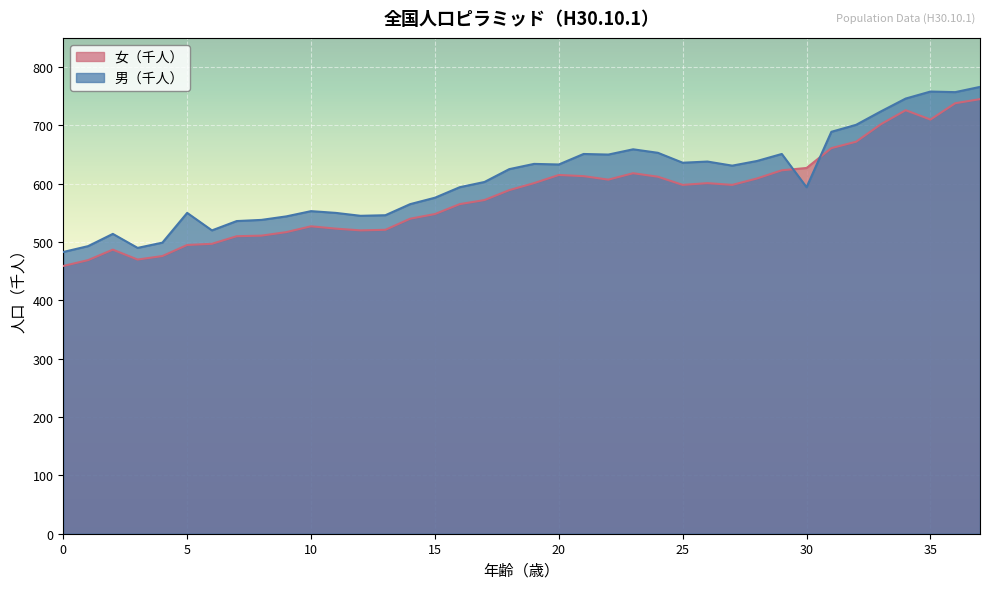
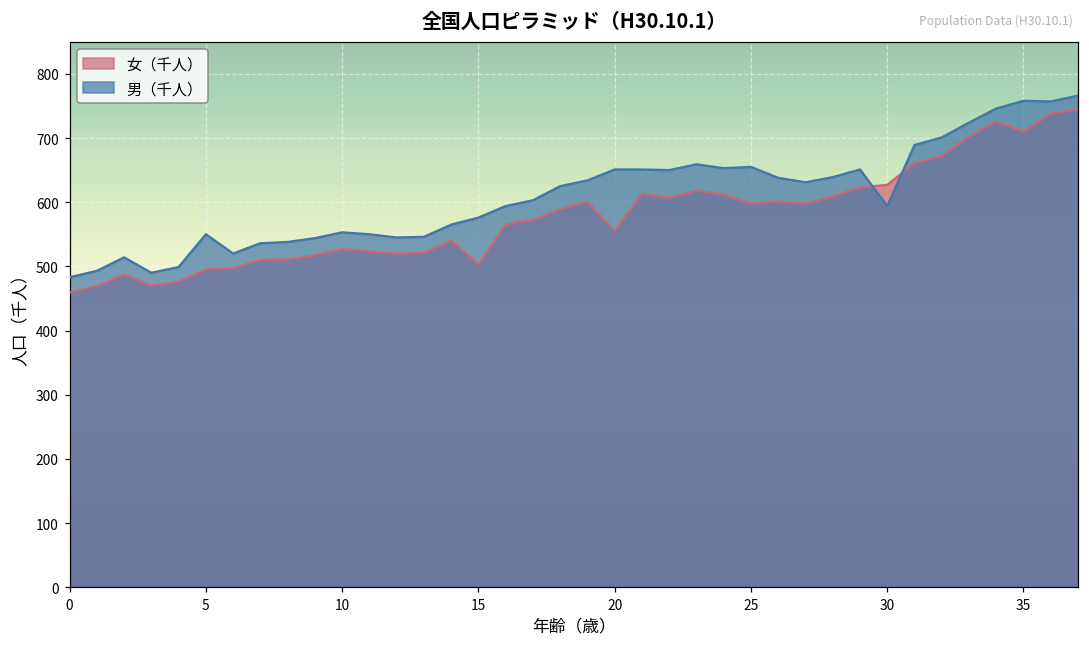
  {
    "女（千人）": {
      "0": 460,
      "5": 500,
      "10": 530,
-     "15": 550,
-     "20": 620,
+     "15": 500,
+     "20": 560,
      "25": 600,
      "30": 630,
      "35": 710
    },
    "男（千人）": {
      "0": 480,
      "5": 550,
      "10": 550,
      "15": 580,
-     "20": 630,
-     "25": 640,
+     "20": 650,
+     "25": 660,
      "30": 590,
      "35": 760
    }
  }
